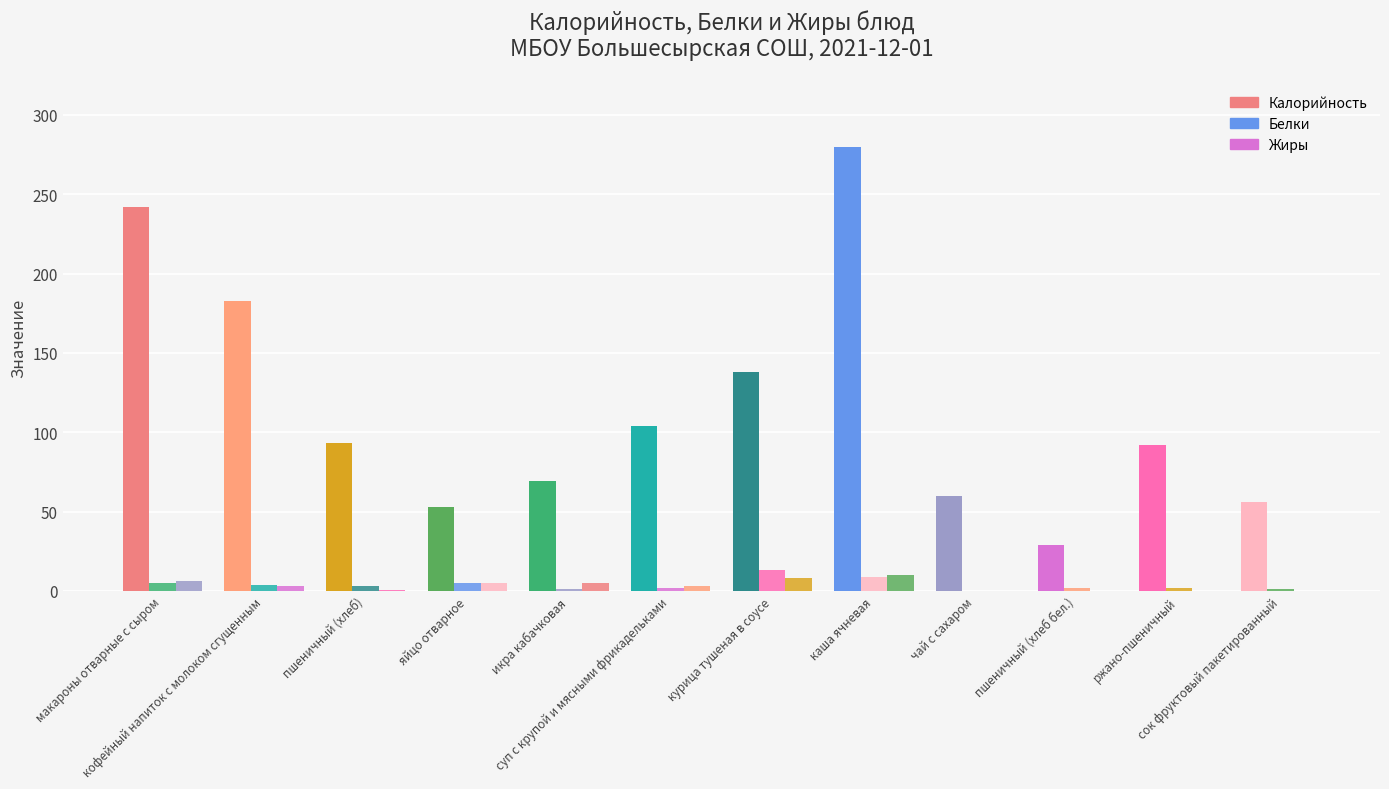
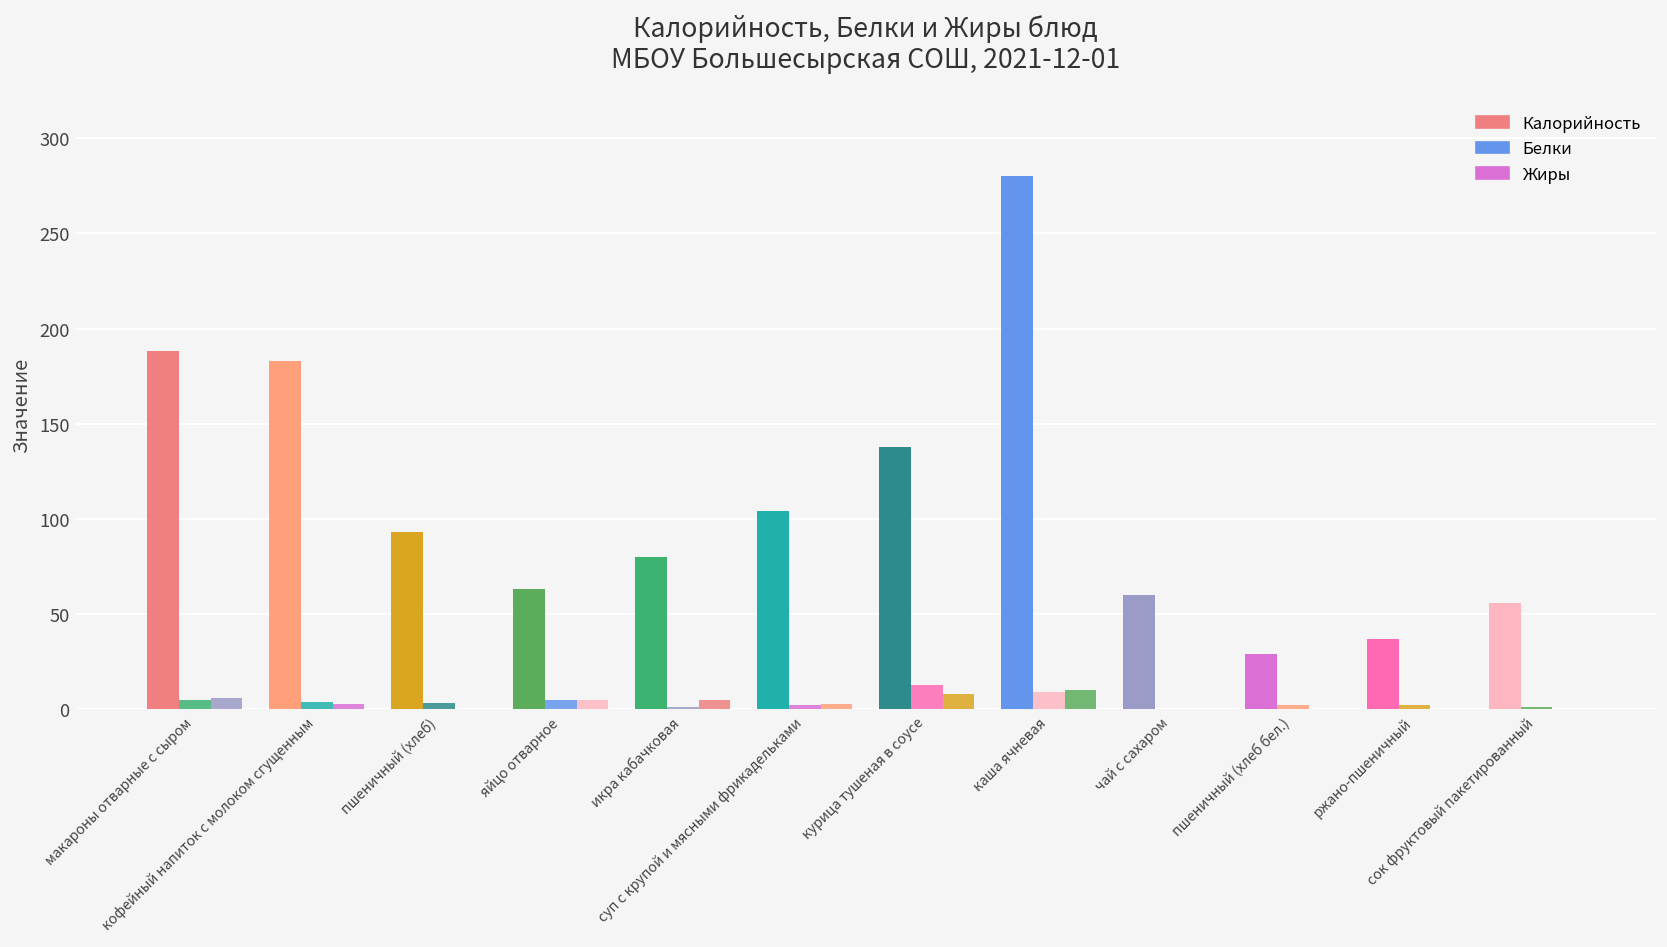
  {
    "Калорийность": {
-     "макароны отварные с сыром": 242,
+     "макароны отварные с сыром": 188,
      "кофейный напиток с молоком сгущенным": 183,
      "пшеничный (хлеб)": 93,
-     "яйцо отварное": 53,
-     "икра кабачковая": 69,
+     "яйцо отварное": 63,
+     "икра кабачковая": 80,
      "суп с крупой и мясными фрикадельками": 104,
      "курица тушеная в соусе": 138,
      "каша ячневая": 280,
      "чай с сахаром": 60,
      "пшеничный (хлеб бел.)": 29,
-     "ржано-пшеничный": 92,
+     "ржано-пшеничный": 37,
      "сок фруктовый пакетированный": 56
    }
  }
